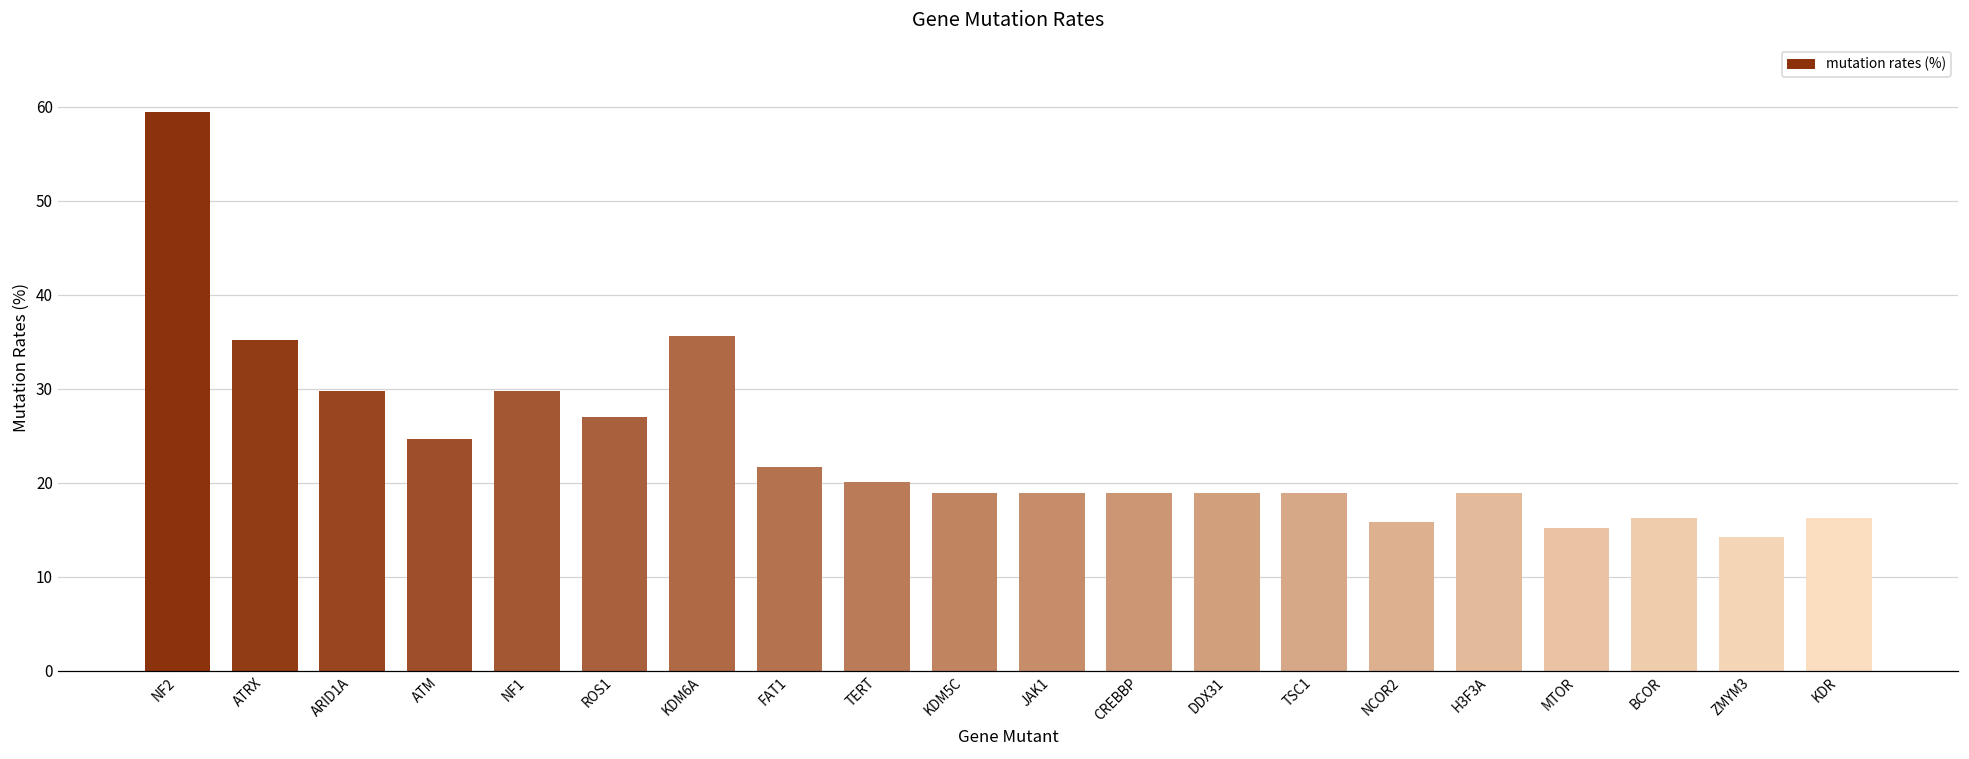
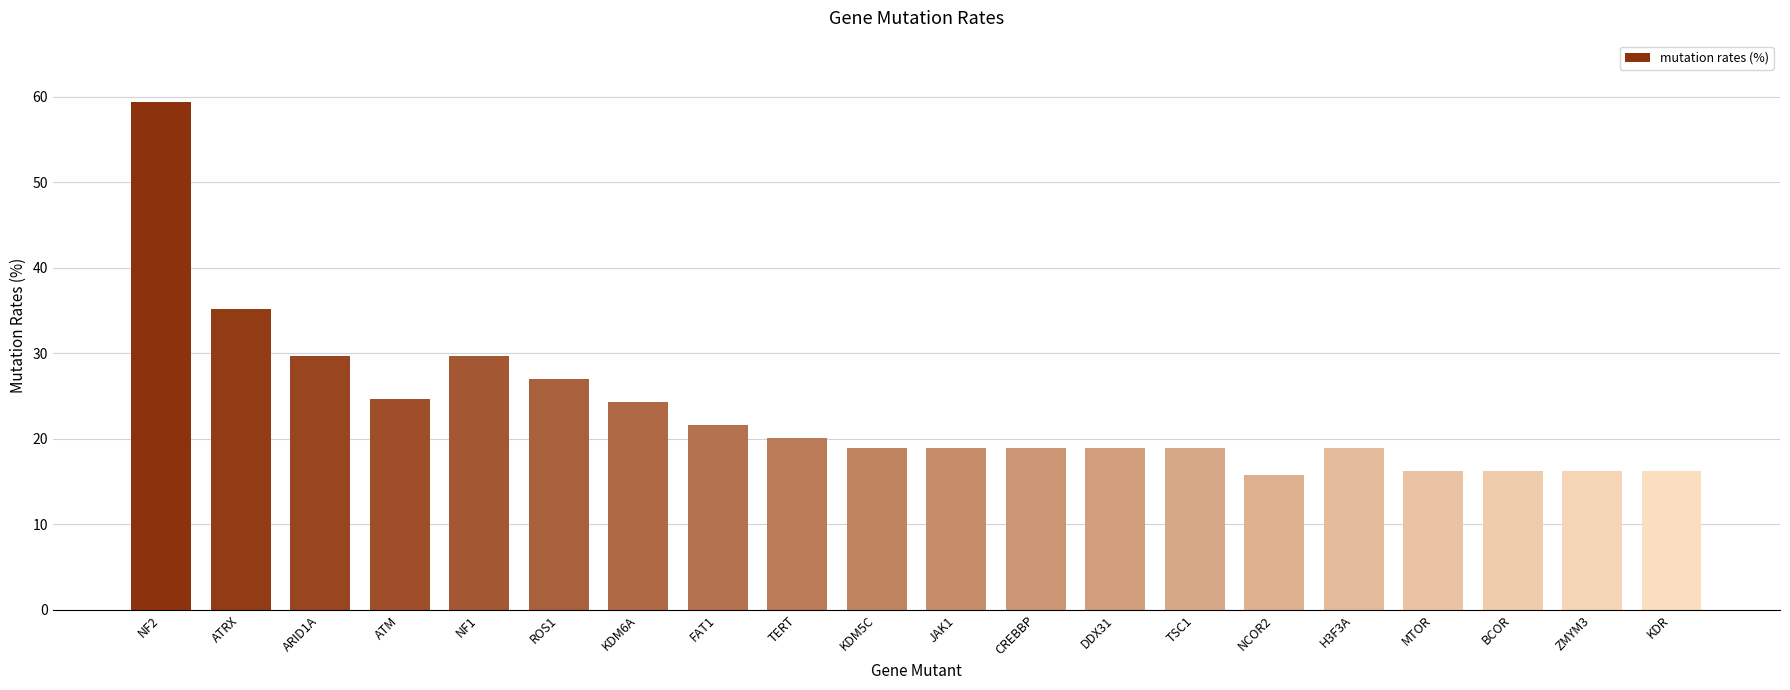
  {
    "NF2": 59,
    "ATRX": 35,
    "ARID1A": 30,
    "ATM": 25,
    "NF1": 30,
    "ROS1": 27,
-   "KDM6A": 36,
+   "KDM6A": 24,
    "FAT1": 22,
    "TERT": 20,
    "KDM5C": 19,
    "JAK1": 19,
    "CREBBP": 19,
    "DDX31": 19,
    "TSC1": 19,
    "NCOR2": 16,
    "H3F3A": 19,
-   "MTOR": 15,
+   "MTOR": 16,
    "BCOR": 16,
-   "ZMYM3": 14,
+   "ZMYM3": 16,
    "KDR": 16
  }
